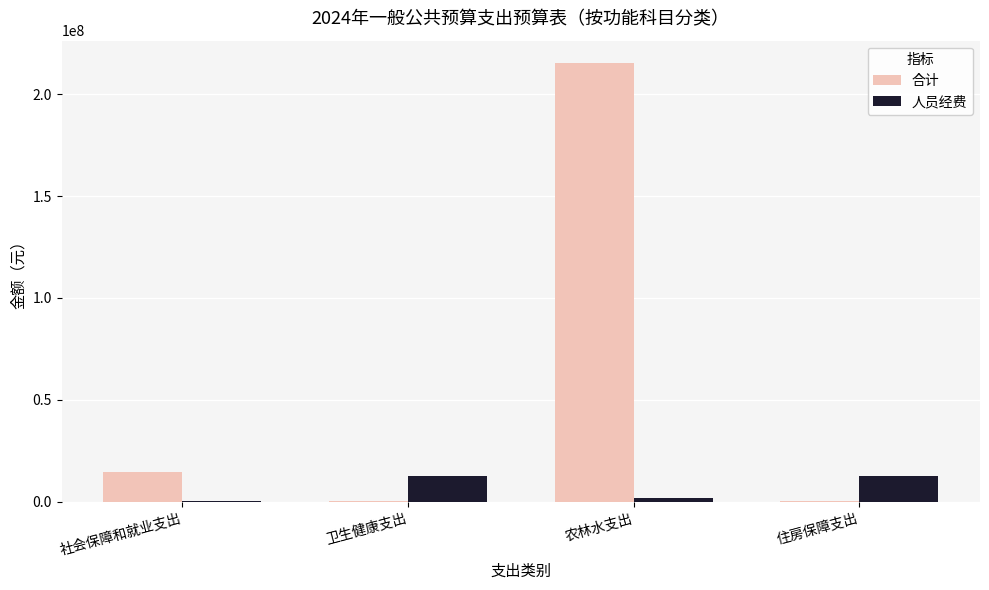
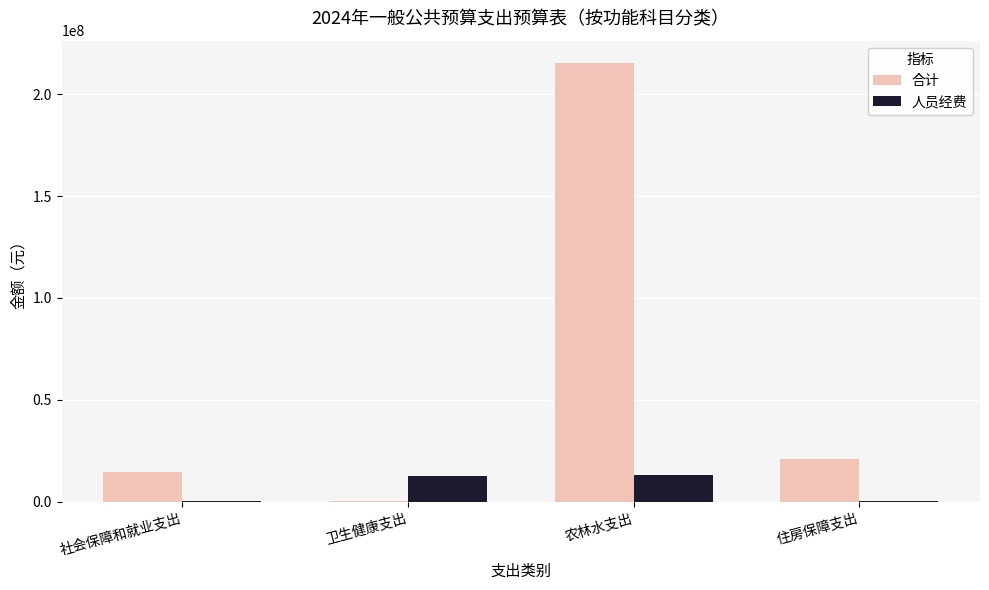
  {
    "合计": {
      "社会保障和就业支出": 15000000,
      "农林水支出": 215000000,
-     "住房保障支出": 0
+     "住房保障支出": 21000000
    },
    "人员经费": {
      "卫生健康支出": 13000000,
-     "农林水支出": 2000000,
-     "住房保障支出": 13000000
+     "农林水支出": 13000000,
+     "住房保障支出": 0
    }
  }
